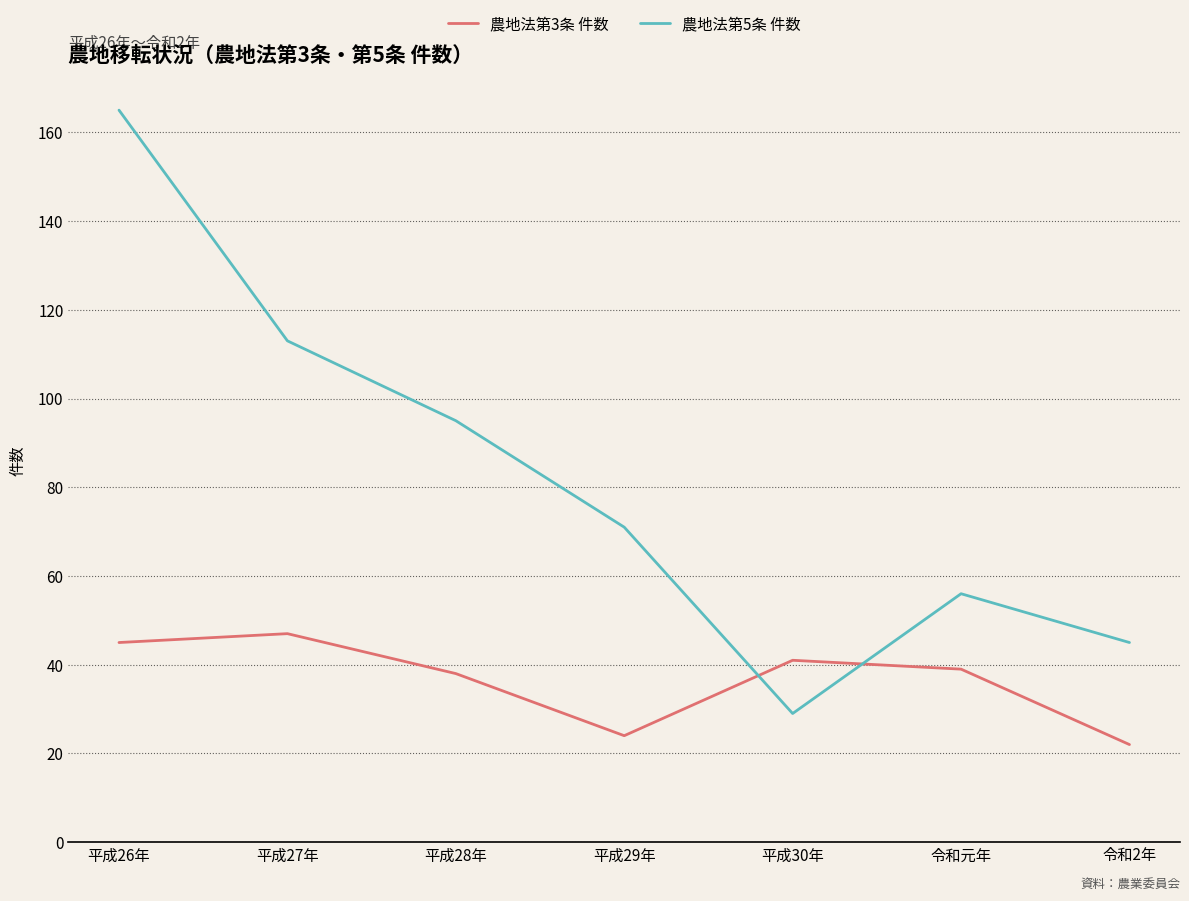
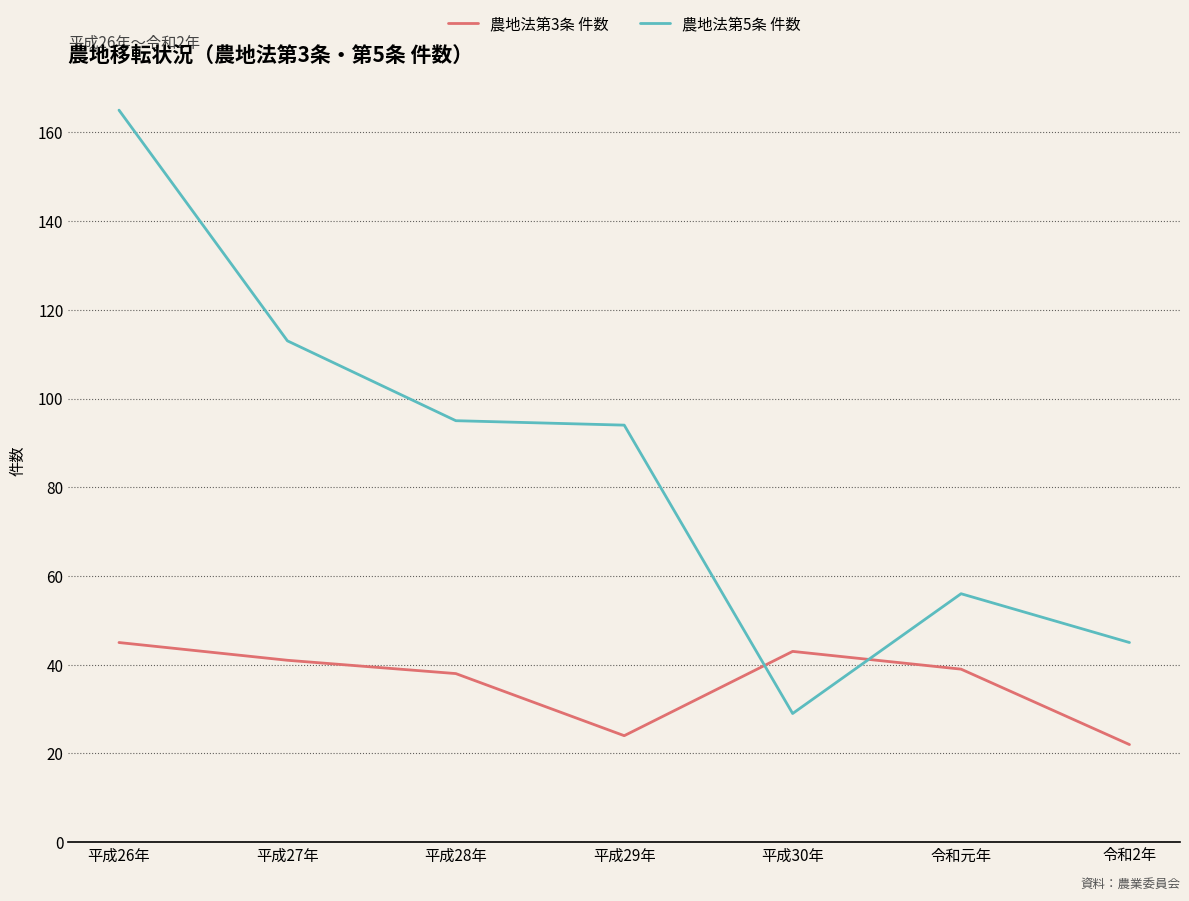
  {
    "農地法第3条 件数": {
      "平成26年": 45,
-     "平成27年": 47,
+     "平成27年": 41,
      "平成28年": 38,
      "平成29年": 24,
-     "平成30年": 41,
+     "平成30年": 43,
      "令和元年": 39,
      "令和2年": 22
    },
    "農地法第5条 件数": {
      "平成26年": 165,
      "平成27年": 113,
      "平成28年": 95,
-     "平成29年": 71,
+     "平成29年": 94,
      "平成30年": 29,
      "令和元年": 56,
      "令和2年": 45
    }
  }
